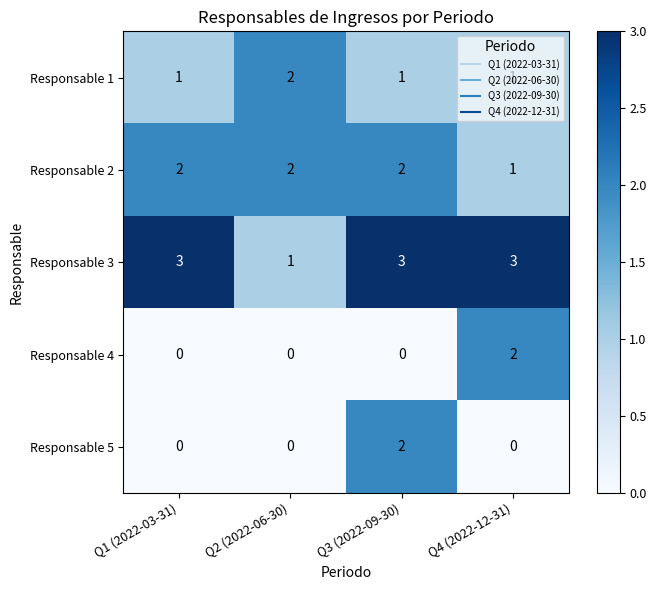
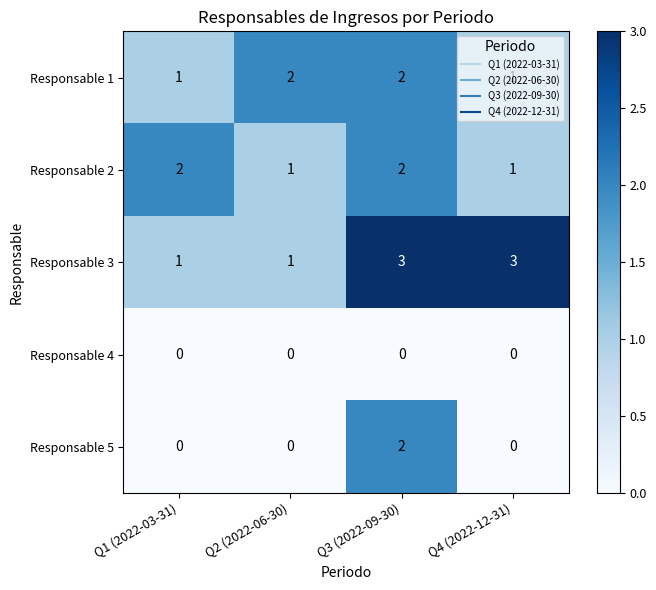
  {
    "Responsable 1": {
      "Q1 (2022-03-31)": 1,
      "Q2 (2022-06-30)": 2,
-     "Q3 (2022-09-30)": 1
+     "Q3 (2022-09-30)": 2
    },
    "Responsable 2": {
      "Q1 (2022-03-31)": 2,
-     "Q2 (2022-06-30)": 2,
+     "Q2 (2022-06-30)": 1,
      "Q3 (2022-09-30)": 2,
      "Q4 (2022-12-31)": 1
    },
    "Responsable 3": {
-     "Q1 (2022-03-31)": 3,
+     "Q1 (2022-03-31)": 1,
      "Q2 (2022-06-30)": 1,
      "Q3 (2022-09-30)": 3,
      "Q4 (2022-12-31)": 3
    },
    "Responsable 4": {
      "Q1 (2022-03-31)": 0,
      "Q2 (2022-06-30)": 0,
      "Q3 (2022-09-30)": 0,
-     "Q4 (2022-12-31)": 2
+     "Q4 (2022-12-31)": 0
    },
    "Responsable 5": {
      "Q1 (2022-03-31)": 0,
      "Q2 (2022-06-30)": 0,
      "Q3 (2022-09-30)": 2,
      "Q4 (2022-12-31)": 0
    }
  }
